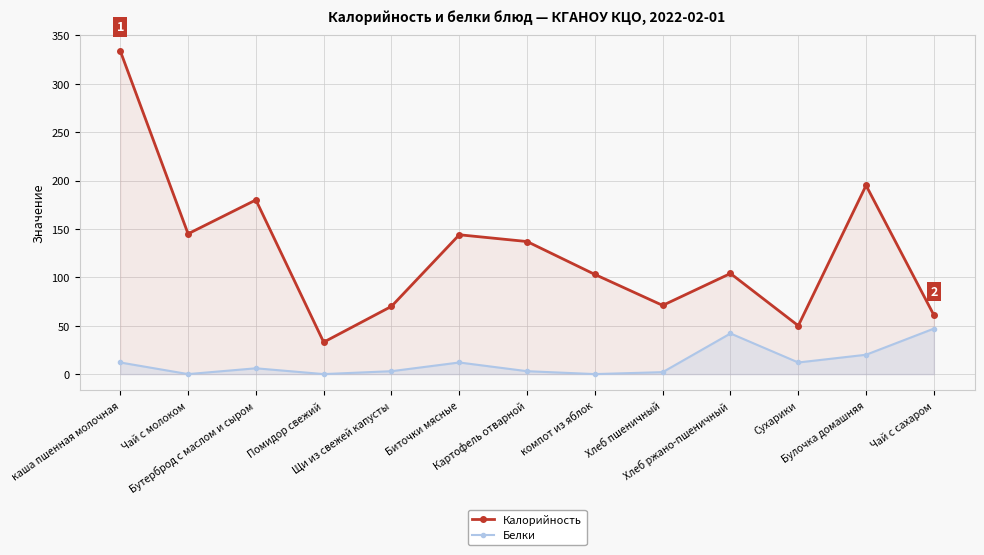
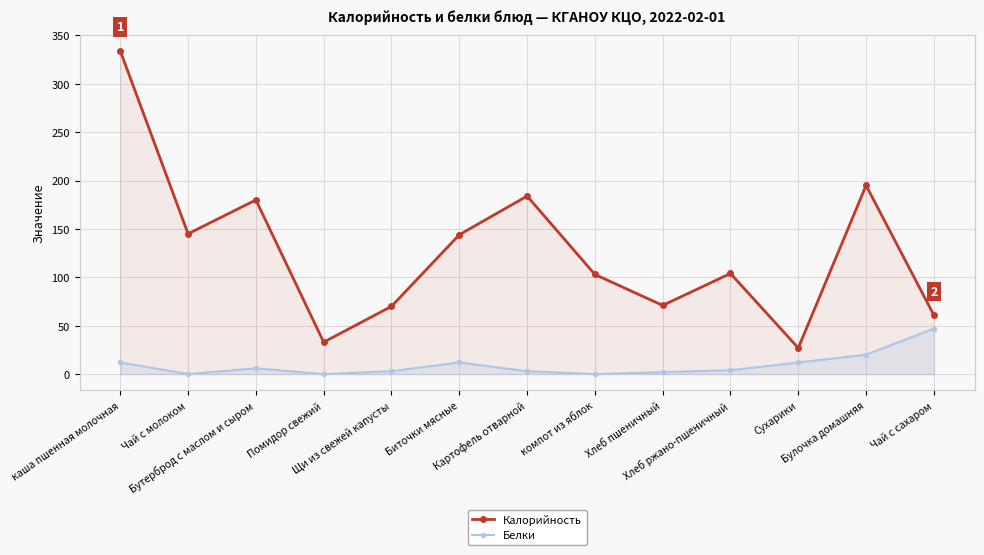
  {
    "Калорийность": {
      "Чай с молоком": 150,
      "Бутерброд с маслом и сыром": 180,
      "Помидор свежий": 30,
      "Щи из свежей капусты": 70,
      "Биточки мясные": 140,
-     "Картофель отварной": 140,
+     "Картофель отварной": 180,
      "компот из яблок": 100,
      "Хлеб пшеничный": 70,
      "Хлеб ржано-пшеничный": 100,
-     "Сухарики": 50,
+     "Сухарики": 30,
      "Булочка домашняя": 200
    },
    "Белки": {
      "каша пшенная молочная": 10,
      "Чай с молоком": 0,
      "Бутерброд с маслом и сыром": 10,
      "Помидор свежий": 0,
      "Щи из свежей капусты": 0,
      "Биточки мясные": 10,
      "Картофель отварной": 0,
      "компот из яблок": 0,
      "Хлеб пшеничный": 0,
-     "Хлеб ржано-пшеничный": 40,
+     "Хлеб ржано-пшеничный": 0,
      "Сухарики": 10,
      "Булочка домашняя": 20,
      "Чай с сахаром": 50
    }
  }
